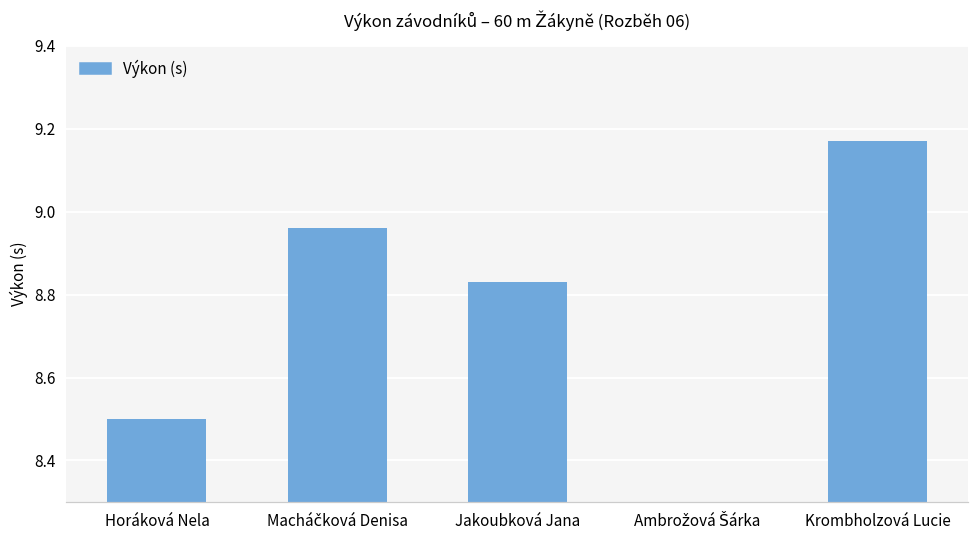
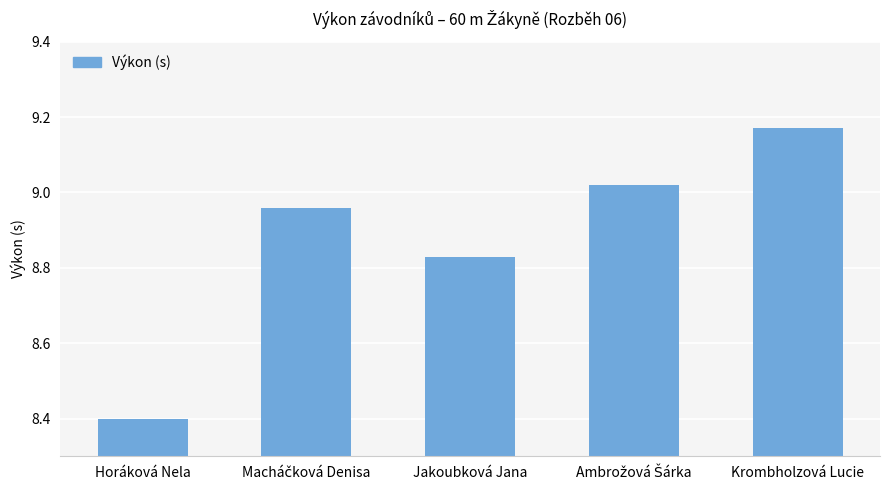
  {
-   "Horáková Nela": 8.5,
+   "Horáková Nela": 8.4,
    "Macháčková Denisa": 8.96,
    "Jakoubková Jana": 8.83,
-   "Ambrožová Šárka": 8.30,
+   "Ambrožová Šárka": 9.02,
    "Krombholzová Lucie": 9.17
  }
